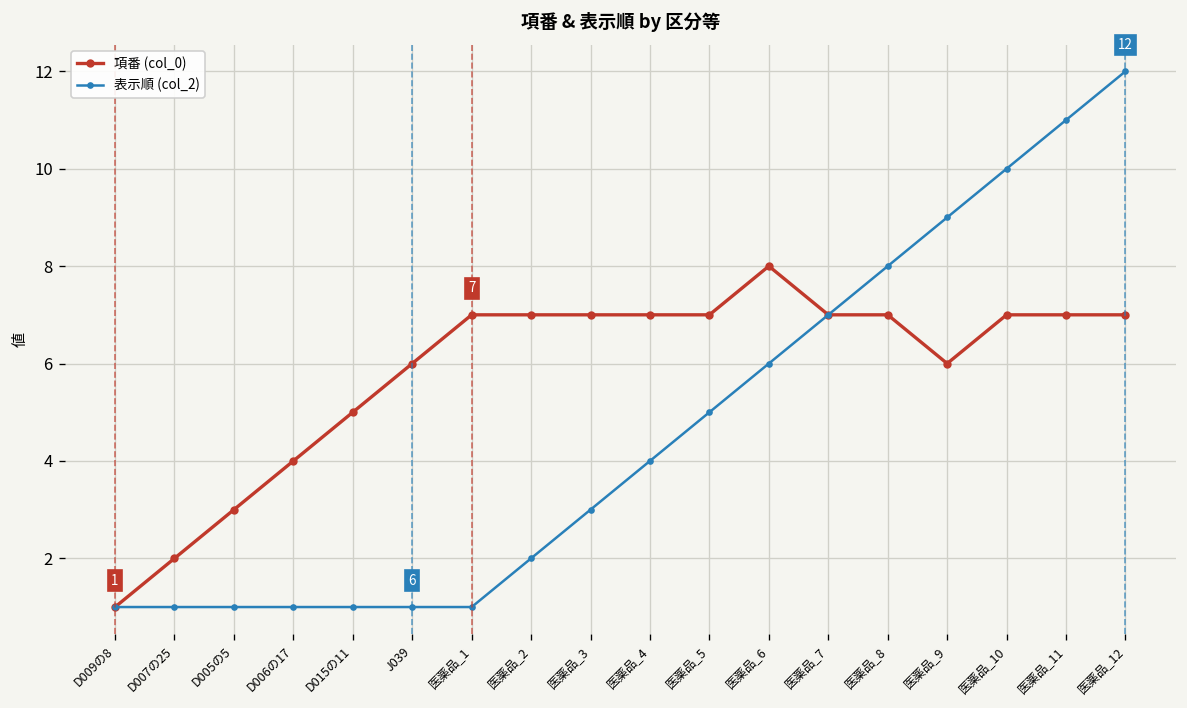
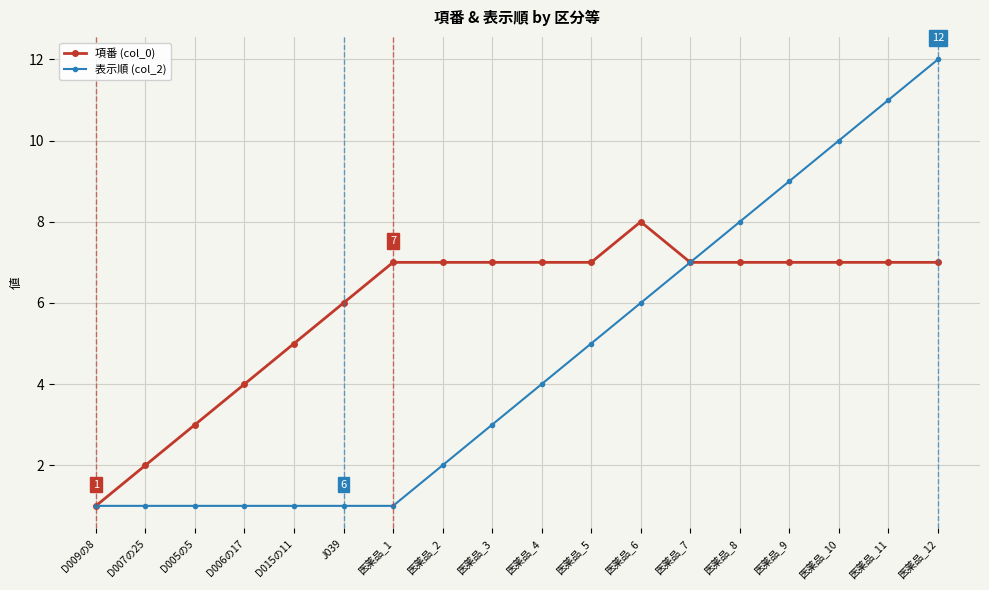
  {
    "項番 (col_0)": {
      "D007の25": 2,
      "D005の5": 3,
      "D006の17": 4,
      "D015の11": 5,
      "J039": 6,
      "医薬品_2": 7,
      "医薬品_3": 7,
      "医薬品_4": 7,
      "医薬品_5": 7,
      "医薬品_6": 8,
      "医薬品_8": 7,
-     "医薬品_9": 6,
+     "医薬品_9": 7,
      "医薬品_10": 7,
      "医薬品_11": 7,
      "医薬品_12": 7
    },
    "表示順 (col_2)": {
      "D007の25": 1,
      "D005の5": 1,
      "D006の17": 1,
      "D015の11": 1,
      "医薬品_1": 1,
      "医薬品_2": 2,
      "医薬品_3": 3,
      "医薬品_4": 4,
      "医薬品_5": 5,
      "医薬品_6": 6,
      "医薬品_8": 8,
      "医薬品_9": 9,
      "医薬品_10": 10,
      "医薬品_11": 11
    }
  }
